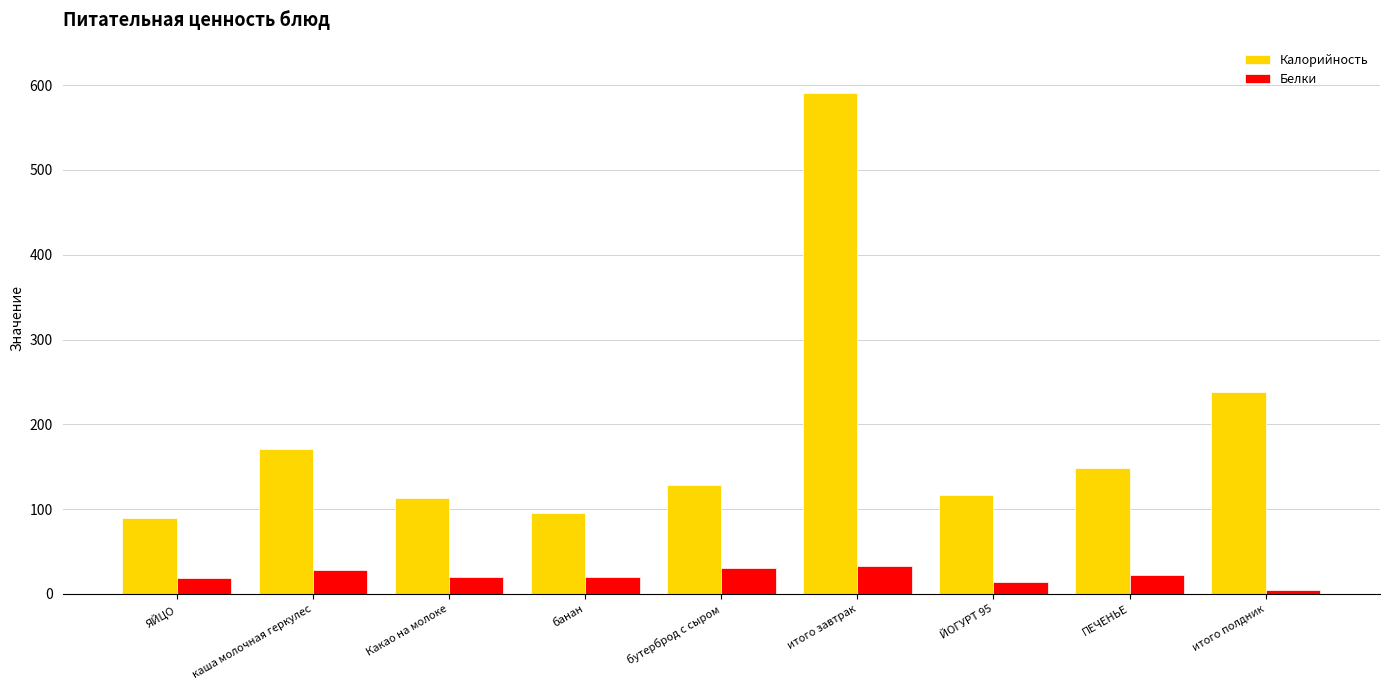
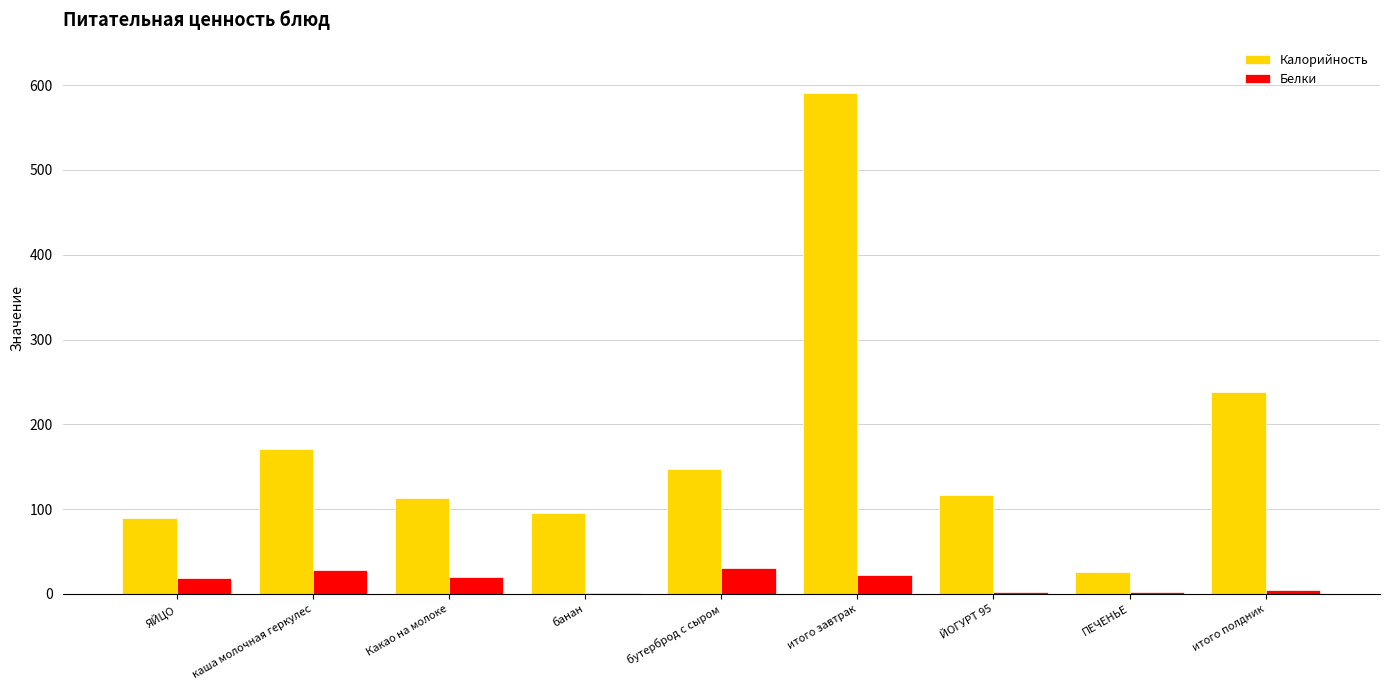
  {
    "Калорийность": {
      "ЯЙЦО": 90,
      "каша молочная геркулес": 170,
      "Какао на молоке": 110,
      "банан": 100,
-     "бутерброд с сыром": 130,
+     "бутерброд с сыром": 150,
      "итого завтрак": 590,
      "ЙОГУРТ 95": 120,
-     "ПЕЧЕНЬЕ": 150,
+     "ПЕЧЕНЬЕ": 30,
      "итого полдник": 240
    },
    "Белки": {
      "ЯЙЦО": 20,
      "каша молочная геркулес": 30,
      "Какао на молоке": 20,
-     "банан": 20,
+     "банан": 0,
      "бутерброд с сыром": 30,
-     "итого завтрак": 30,
-     "ЙОГУРТ 95": 10,
-     "ПЕЧЕНЬЕ": 20,
+     "итого завтрак": 20,
+     "ЙОГУРТ 95": 0,
+     "ПЕЧЕНЬЕ": 0,
      "итого полдник": 0
    }
  }
